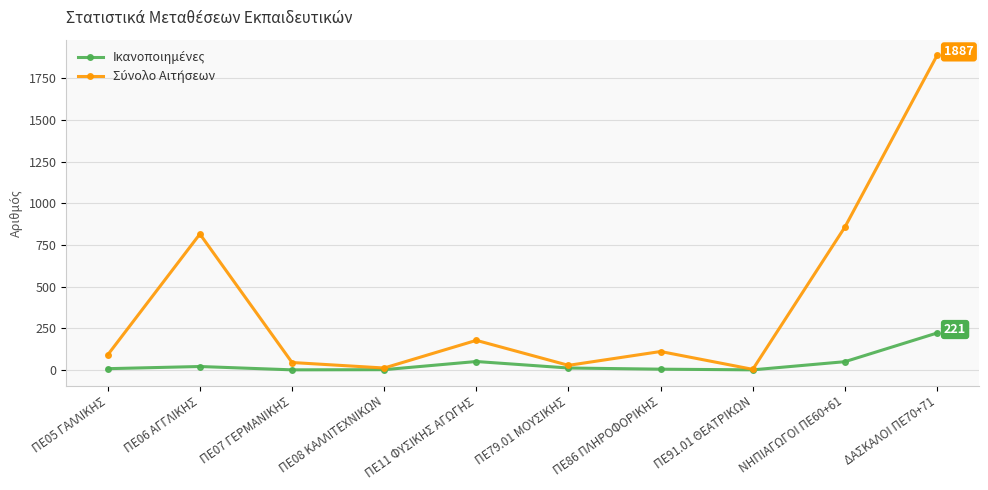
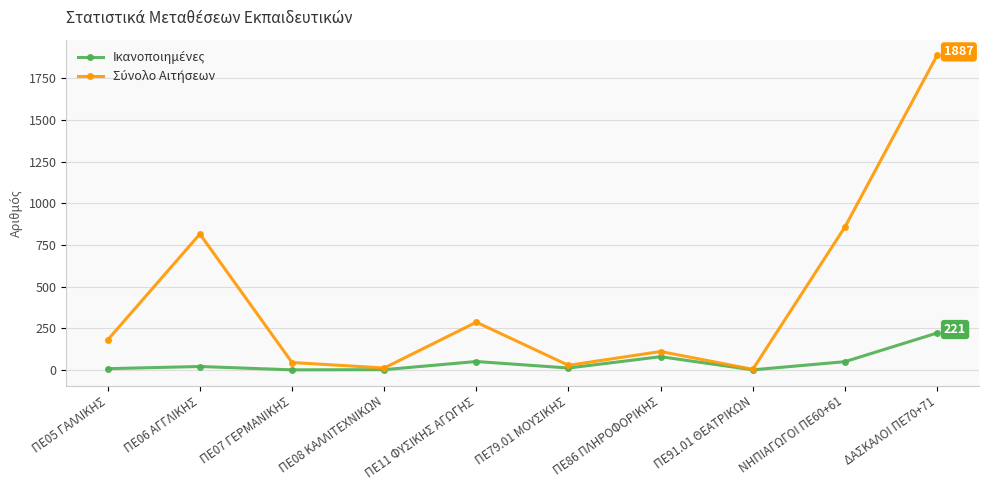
  {
    "Ικανοποιημένες": {
      "ΠΕ05 ΓΑΛΛΙΚΗΣ": 10,
      "ΠΕ06 ΑΓΓΛΙΚΗΣ": 20,
      "ΠΕ07 ΓΕΡΜΑΝΙΚΗΣ": 0,
      "ΠΕ11 ΦΥΣΙΚΗΣ ΑΓΩΓΗΣ": 50,
      "ΠΕ79.01 ΜΟΥΣΙΚΗΣ": 10,
-     "ΠΕ86 ΠΛΗΡΟΦΟΡΙΚΗΣ": 0,
+     "ΠΕ86 ΠΛΗΡΟΦΟΡΙΚΗΣ": 80,
      "ΝΗΠΙΑΓΩΓΟΙ ΠΕ60+61": 50
    },
    "Σύνολο Αιτήσεων": {
-     "ΠΕ05 ΓΑΛΛΙΚΗΣ": 90,
+     "ΠΕ05 ΓΑΛΛΙΚΗΣ": 180,
      "ΠΕ06 ΑΓΓΛΙΚΗΣ": 820,
      "ΠΕ07 ΓΕΡΜΑΝΙΚΗΣ": 40,
-     "ΠΕ11 ΦΥΣΙΚΗΣ ΑΓΩΓΗΣ": 180,
+     "ΠΕ11 ΦΥΣΙΚΗΣ ΑΓΩΓΗΣ": 290,
      "ΠΕ79.01 ΜΟΥΣΙΚΗΣ": 30,
      "ΠΕ86 ΠΛΗΡΟΦΟΡΙΚΗΣ": 110,
      "ΝΗΠΙΑΓΩΓΟΙ ΠΕ60+61": 860
    }
  }
